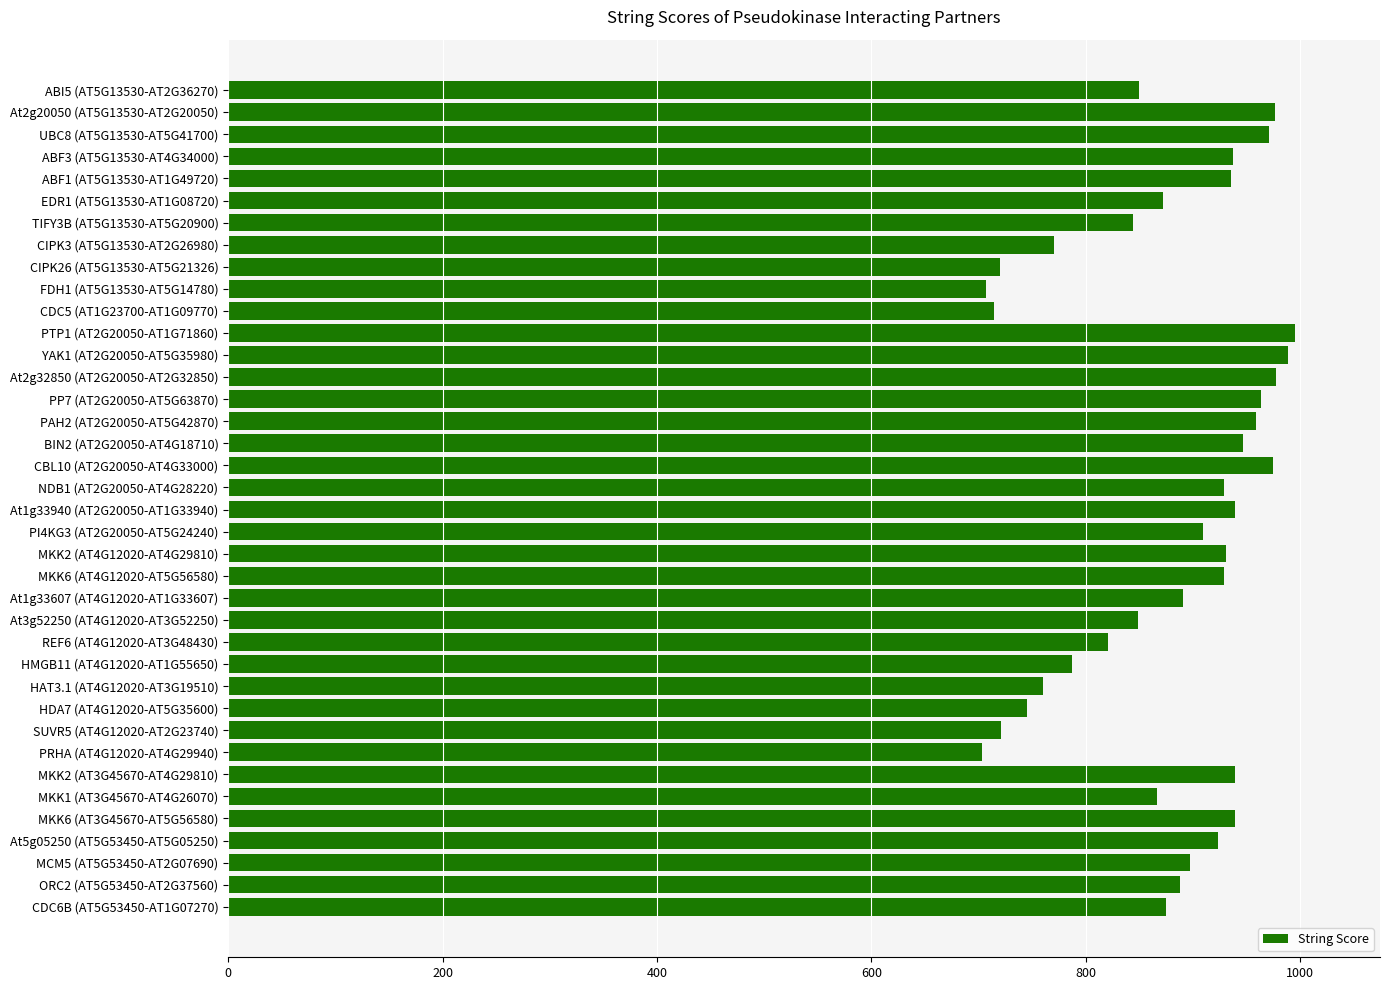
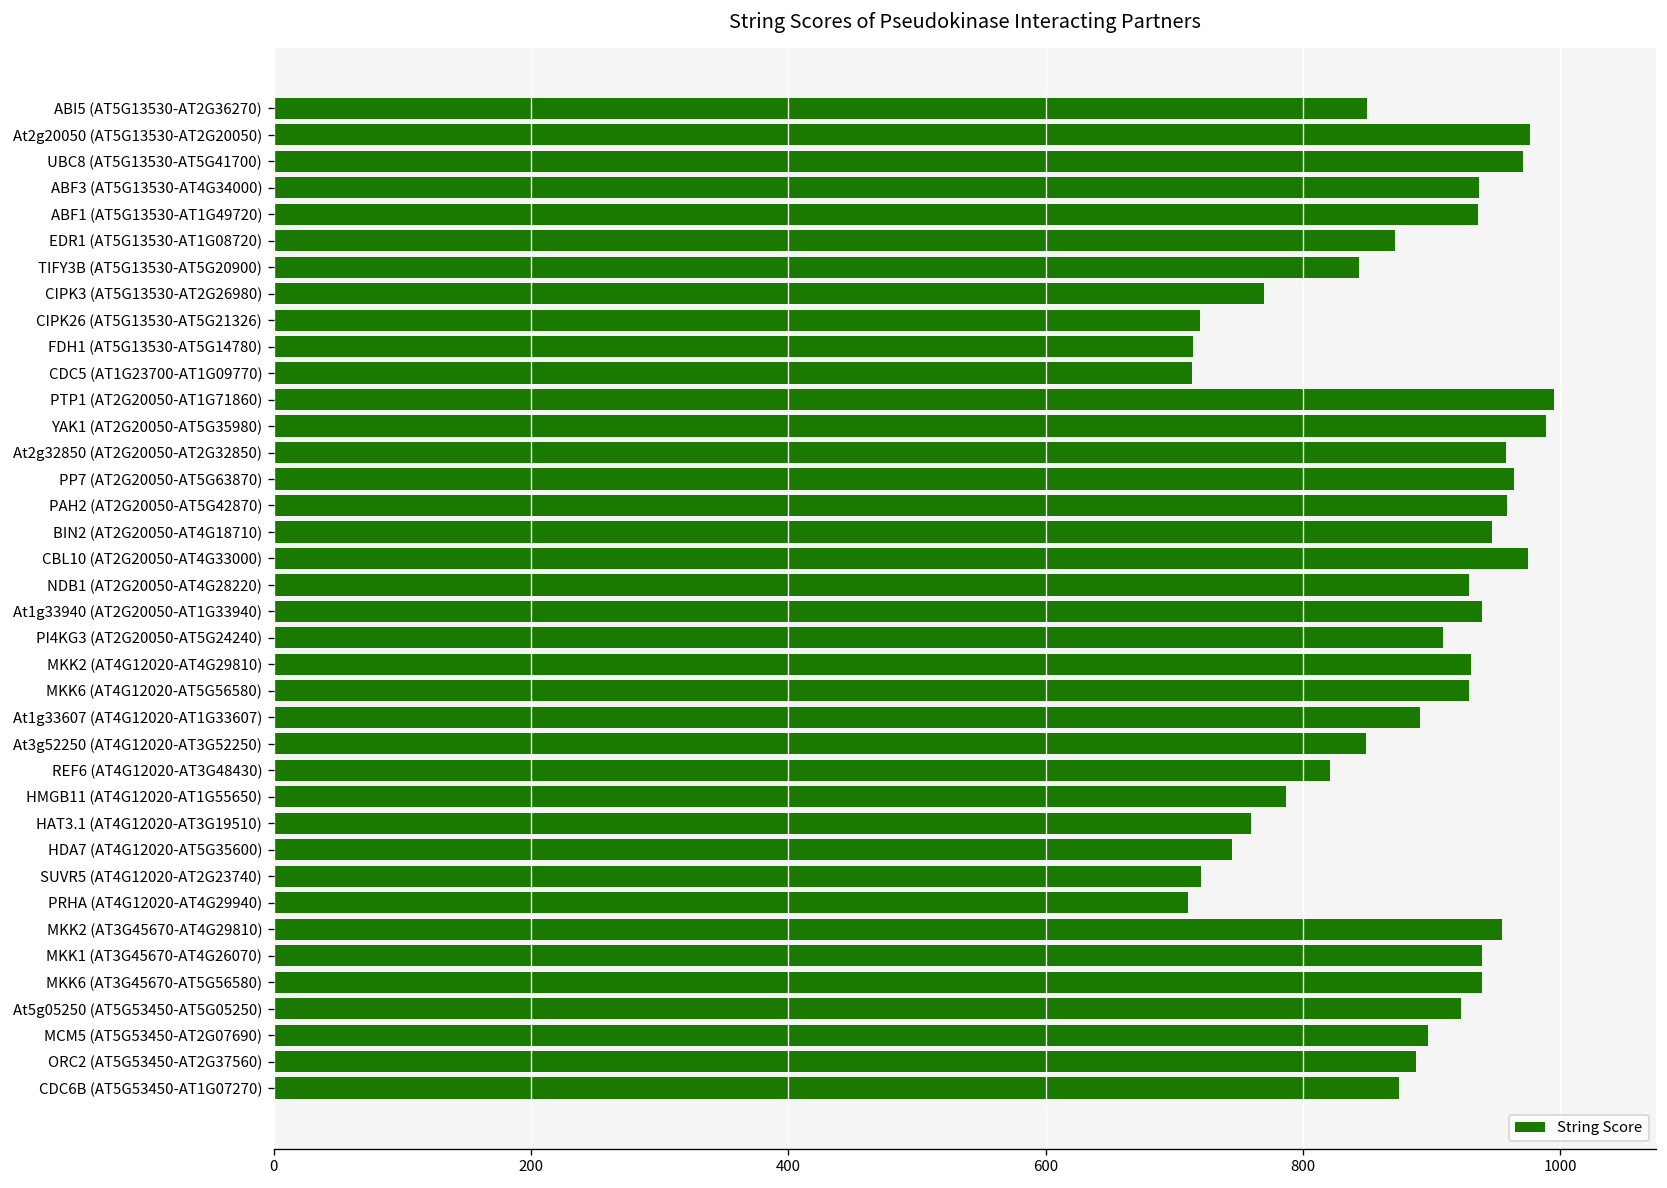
  {
    "ABI5 (AT5G13530-AT2G36270)": 850,
    "At2g20050 (AT5G13530-AT2G20050)": 977,
    "UBC8 (AT5G13530-AT5G41700)": 971,
    "ABF3 (AT5G13530-AT4G34000)": 937,
    "ABF1 (AT5G13530-AT1G49720)": 936,
    "EDR1 (AT5G13530-AT1G08720)": 872,
    "TIFY3B (AT5G13530-AT5G20900)": 844,
    "CIPK3 (AT5G13530-AT2G26980)": 770,
    "CIPK26 (AT5G13530-AT5G21326)": 720,
-   "FDH1 (AT5G13530-AT5G14780)": 707,
+   "FDH1 (AT5G13530-AT5G14780)": 715,
    "CDC5 (AT1G23700-AT1G09770)": 714,
    "PTP1 (AT2G20050-AT1G71860)": 995,
    "YAK1 (AT2G20050-AT5G35980)": 989,
-   "At2g32850 (AT2G20050-AT2G32850)": 978,
+   "At2g32850 (AT2G20050-AT2G32850)": 958,
    "PP7 (AT2G20050-AT5G63870)": 964,
    "PAH2 (AT2G20050-AT5G42870)": 959,
    "BIN2 (AT2G20050-AT4G18710)": 947,
    "CBL10 (AT2G20050-AT4G33000)": 975,
    "NDB1 (AT2G20050-AT4G28220)": 929,
    "At1g33940 (AT2G20050-AT1G33940)": 939,
    "PI4KG3 (AT2G20050-AT5G24240)": 909,
    "MKK2 (AT4G12020-AT4G29810)": 931,
    "MKK6 (AT4G12020-AT5G56580)": 929,
    "At1g33607 (AT4G12020-AT1G33607)": 891,
    "At3g52250 (AT4G12020-AT3G52250)": 849,
    "REF6 (AT4G12020-AT3G48430)": 821,
    "HMGB11 (AT4G12020-AT1G55650)": 787,
    "HAT3.1 (AT4G12020-AT3G19510)": 760,
    "HDA7 (AT4G12020-AT5G35600)": 745,
    "SUVR5 (AT4G12020-AT2G23740)": 721,
-   "PRHA (AT4G12020-AT4G29940)": 703,
-   "MKK2 (AT3G45670-AT4G29810)": 939,
-   "MKK1 (AT3G45670-AT4G26070)": 867,
+   "PRHA (AT4G12020-AT4G29940)": 711,
+   "MKK2 (AT3G45670-AT4G29810)": 955,
+   "MKK1 (AT3G45670-AT4G26070)": 939,
    "MKK6 (AT3G45670-AT5G56580)": 939,
    "At5g05250 (AT5G53450-AT5G05250)": 923,
    "MCM5 (AT5G53450-AT2G07690)": 897,
    "ORC2 (AT5G53450-AT2G37560)": 888,
    "CDC6B (AT5G53450-AT1G07270)": 875
  }
